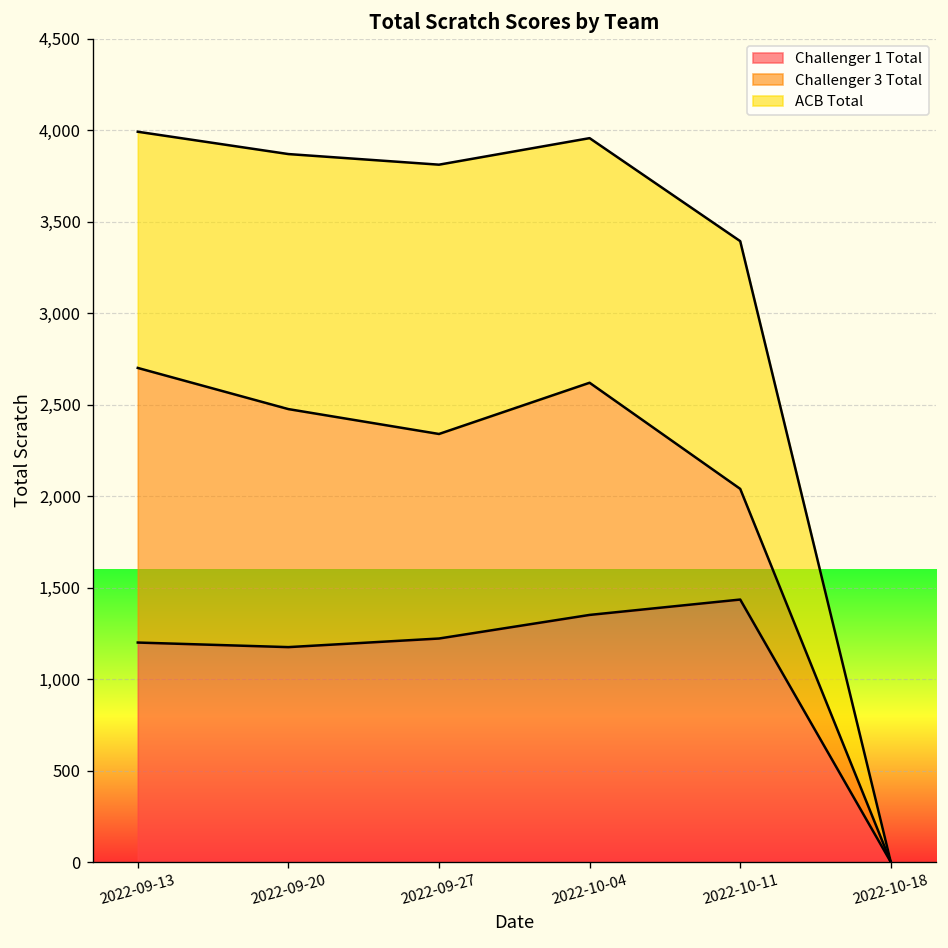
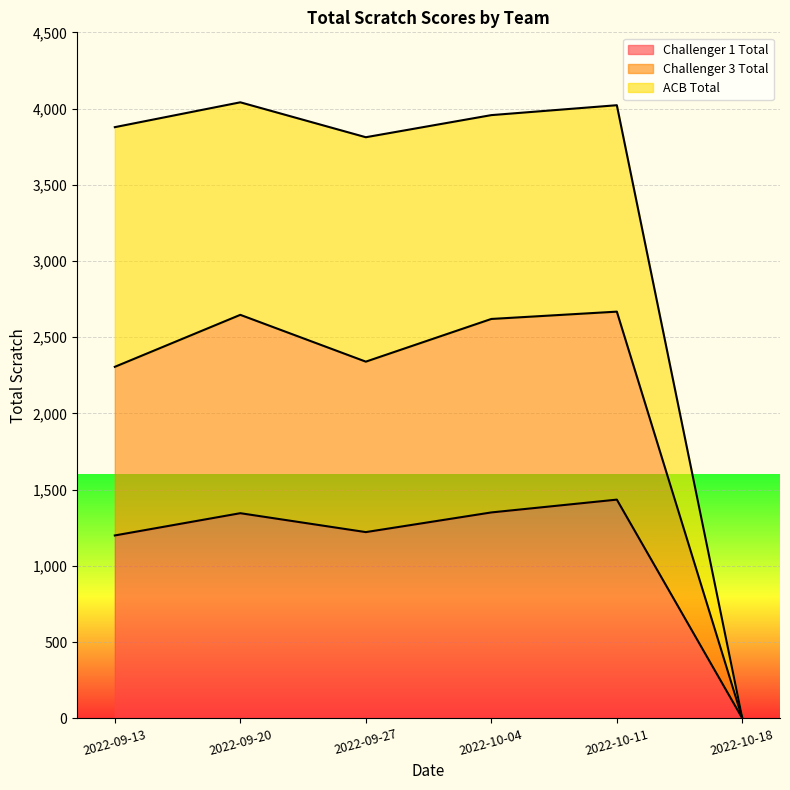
  {
    "Challenger 1 Total": {
      "2022-09-13": "1,200",
-     "2022-09-20": "1,180",
+     "2022-09-20": "1,350",
      "2022-09-27": "1,220",
      "2022-10-04": "1,350",
      "2022-10-11": "1,440"
    },
    "Challenger 3 Total": {
-     "2022-09-13": "1,500",
+     "2022-09-13": "1,110",
      "2022-09-20": "1,300",
      "2022-09-27": "1,120",
      "2022-10-04": "1,270",
-     "2022-10-11": "610"
+     "2022-10-11": "1,230"
    },
    "ACB Total": {
-     "2022-09-13": "1,290",
+     "2022-09-13": "1,570",
      "2022-09-20": "1,390",
      "2022-09-27": "1,470",
      "2022-10-04": "1,340",
      "2022-10-11": "1,350"
    }
  }
